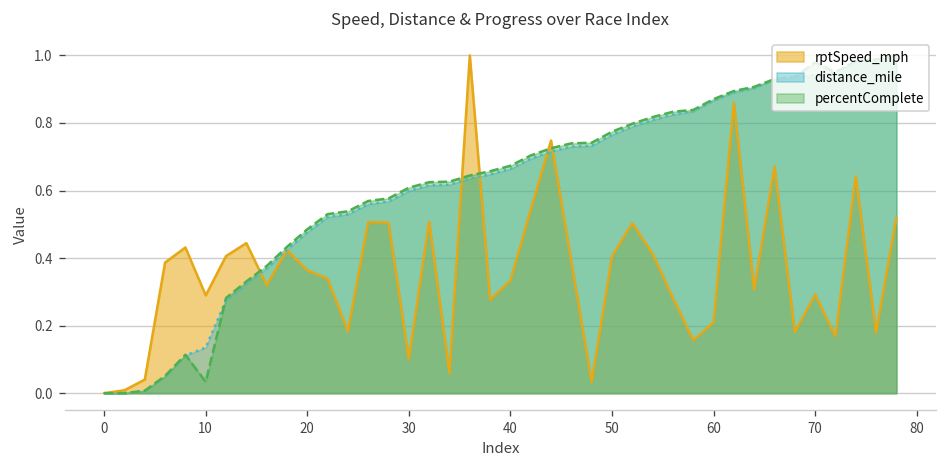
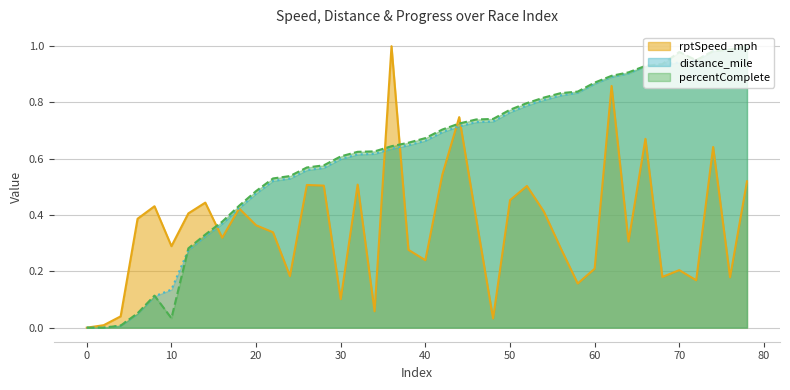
  {
    "rptSpeed_mph": {
      "10": 0.29,
      "20": 0.36,
      "30": 0.10,
-     "40": 0.33,
-     "50": 0.40,
+     "40": 0.24,
+     "50": 0.45,
      "60": 0.21,
-     "70": 0.29
+     "70": 0.20
    },
    "distance_mile": {
      "10": 0.14,
      "30": 0.60,
      "40": 0.66
    },
    "percentComplete": {
      "10": 0.03,
      "30": 0.61,
      "40": 0.67
    }
  }
